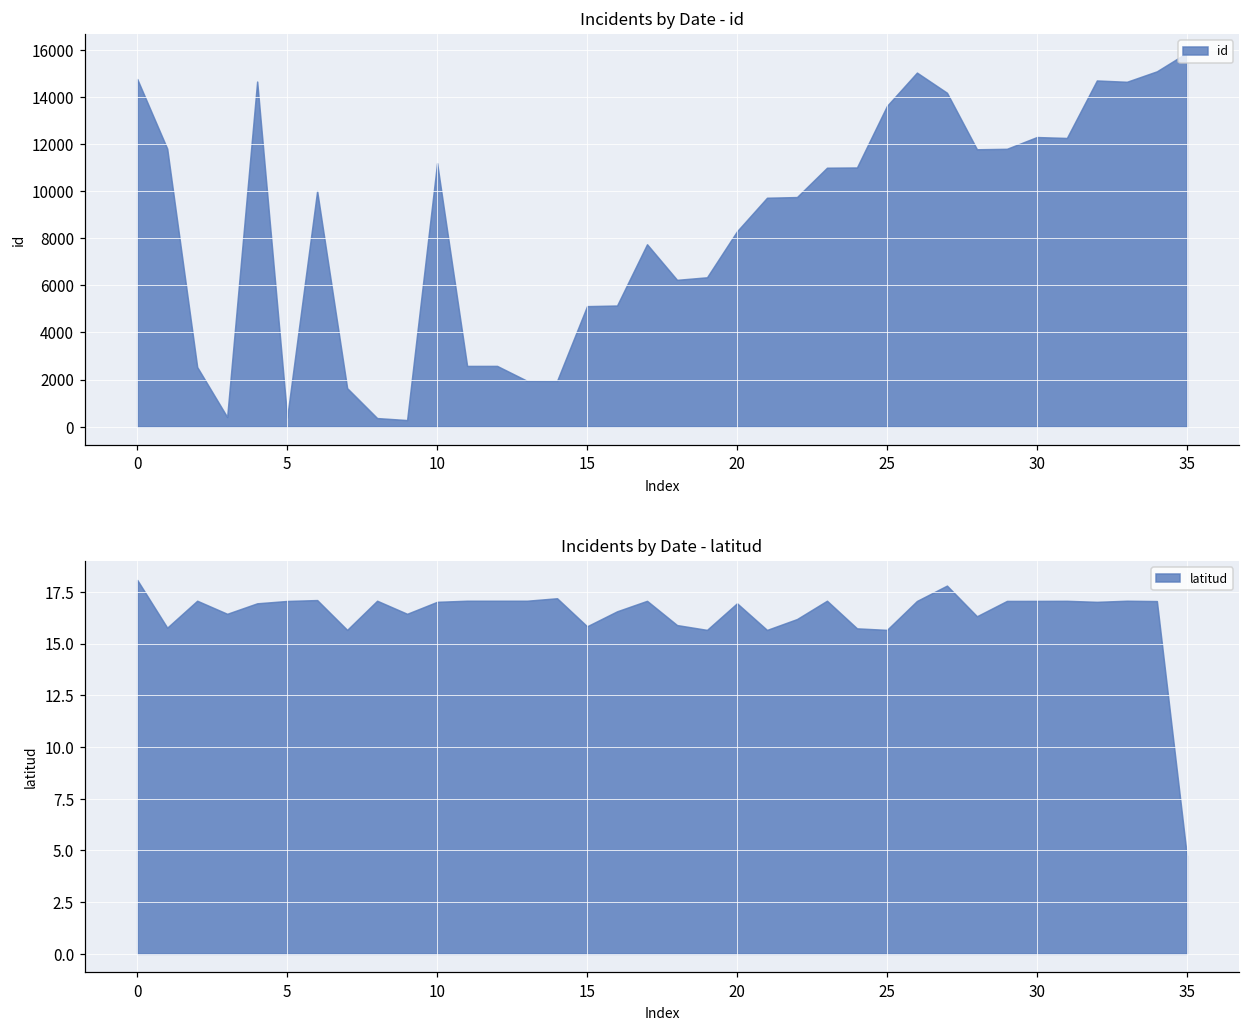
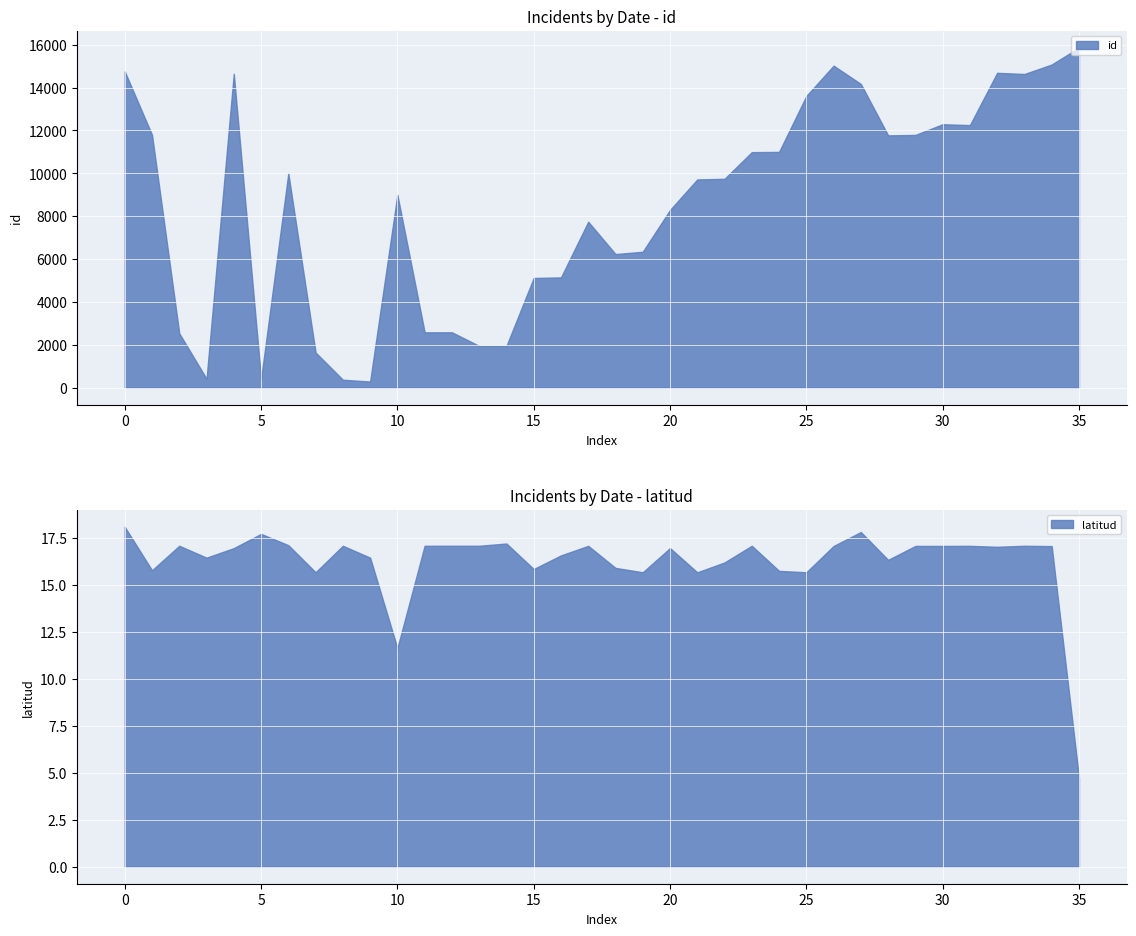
  {
    "Incidents by Date - id": {
      "0": 14800,
      "5": 400,
-     "10": 11200,
+     "10": 9000,
      "15": 5100,
      "20": 8300,
      "25": 13600,
      "30": 12300
    },
    "Incidents by Date - latitud": {
      "0": 18.1,
-     "5": 17.1,
-     "10": 17.0,
+     "5": 17.7,
+     "10": 11.6,
      "15": 15.8,
      "20": 17.0,
      "25": 15.7,
      "30": 17.1,
      "35": 4.7
    }
  }
